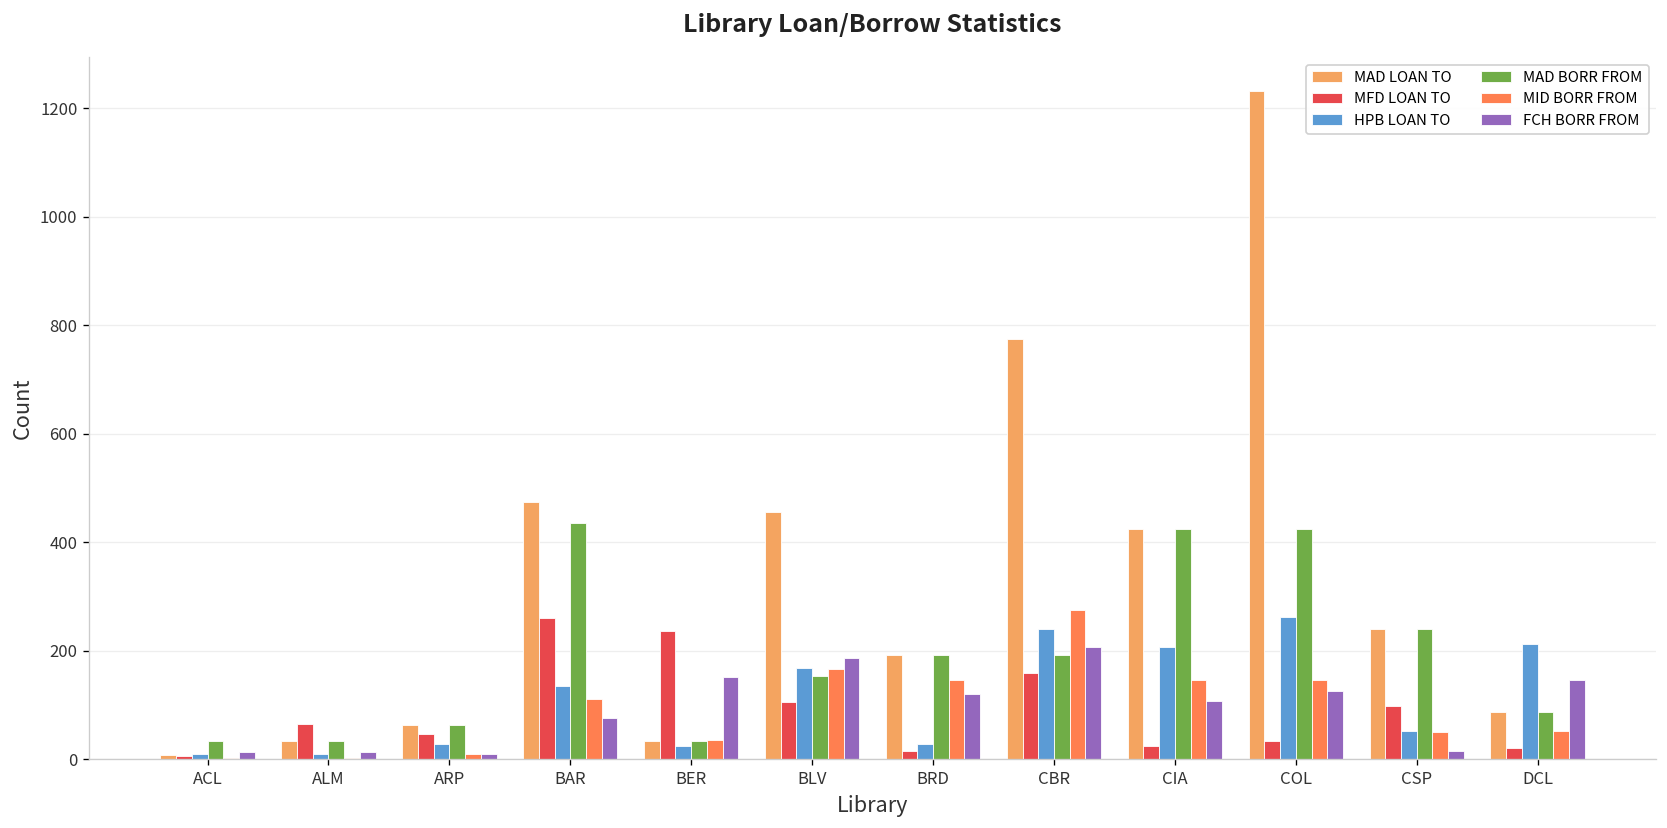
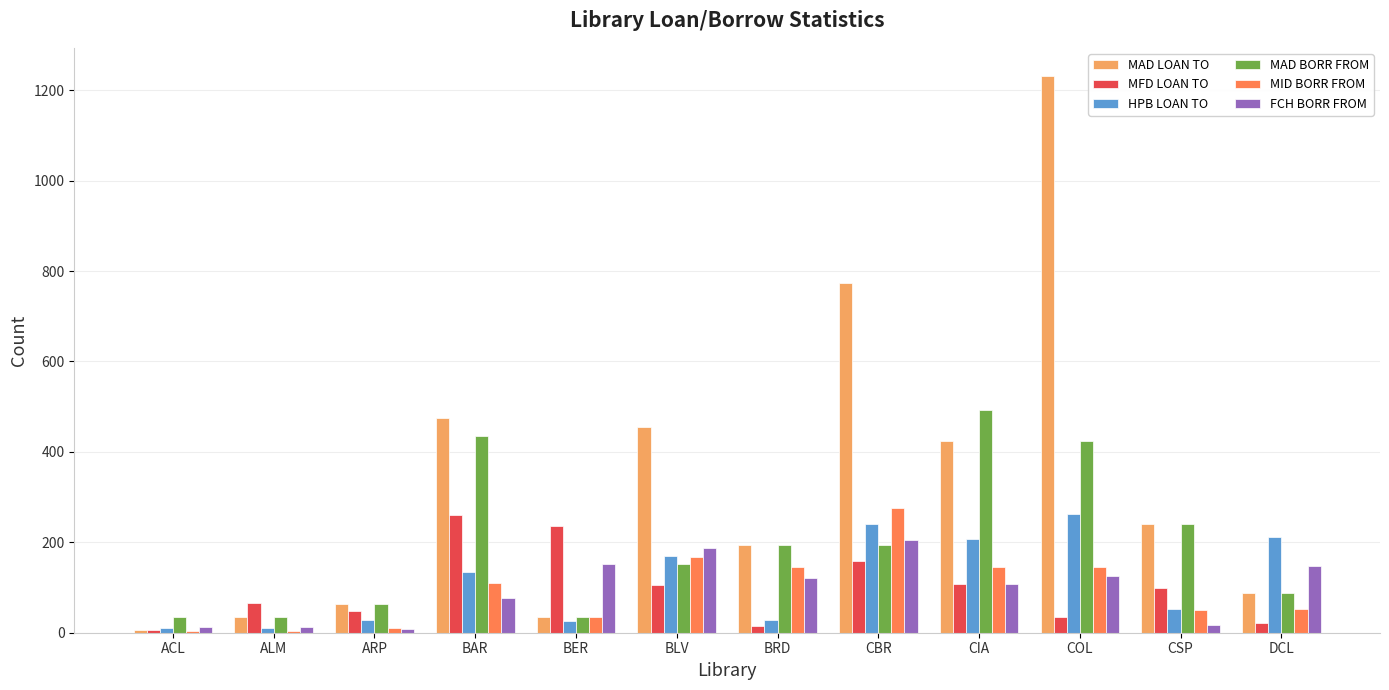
  {
    "MFD LOAN TO": {
      "ACL": 10,
      "ALM": 70,
      "ARP": 50,
      "BAR": 260,
      "BER": 240,
      "BLV": 110,
      "BRD": 20,
      "CBR": 160,
-     "CIA": 20,
+     "CIA": 110,
      "COL": 30,
      "CSP": 100,
      "DCL": 20
    },
    "HPB LOAN TO": {
      "ACL": 10,
      "ALM": 10,
      "ARP": 30,
      "BAR": 140,
      "BER": 30,
      "BLV": 170,
      "BRD": 30,
      "CBR": 240,
      "CIA": 210,
      "COL": 260,
      "CSP": 50,
      "DCL": 210
    },
    "MAD BORR FROM": {
      "ACL": 30,
      "ALM": 30,
      "ARP": 60,
      "BAR": 440,
      "BER": 30,
      "BLV": 150,
      "BRD": 190,
      "CBR": 190,
-     "CIA": 430,
+     "CIA": 490,
      "COL": 430,
      "CSP": 240,
      "DCL": 90
    },
    "FCH BORR FROM": {
      "ACL": 10,
      "ALM": 10,
      "ARP": 10,
      "BAR": 80,
      "BER": 150,
      "BLV": 190,
      "BRD": 120,
      "CBR": 210,
      "CIA": 110,
      "COL": 130,
      "CSP": 20,
      "DCL": 150
    }
  }
